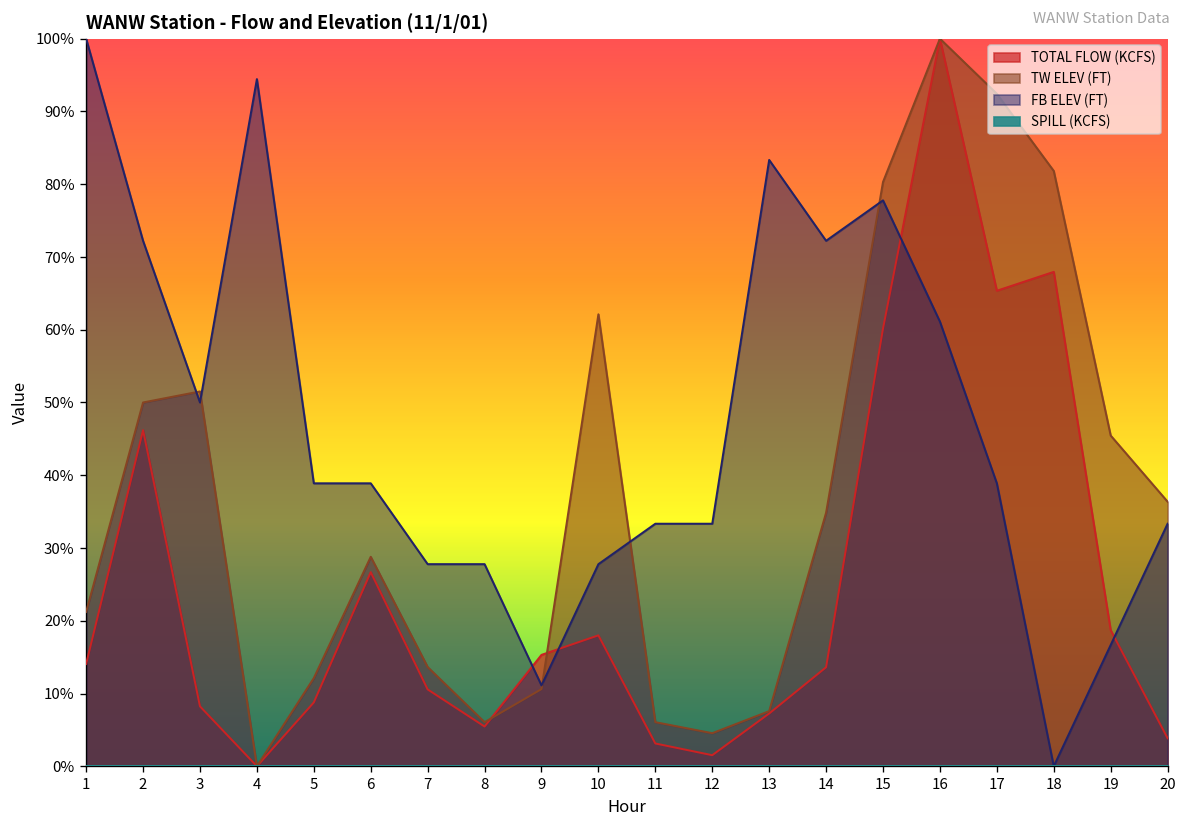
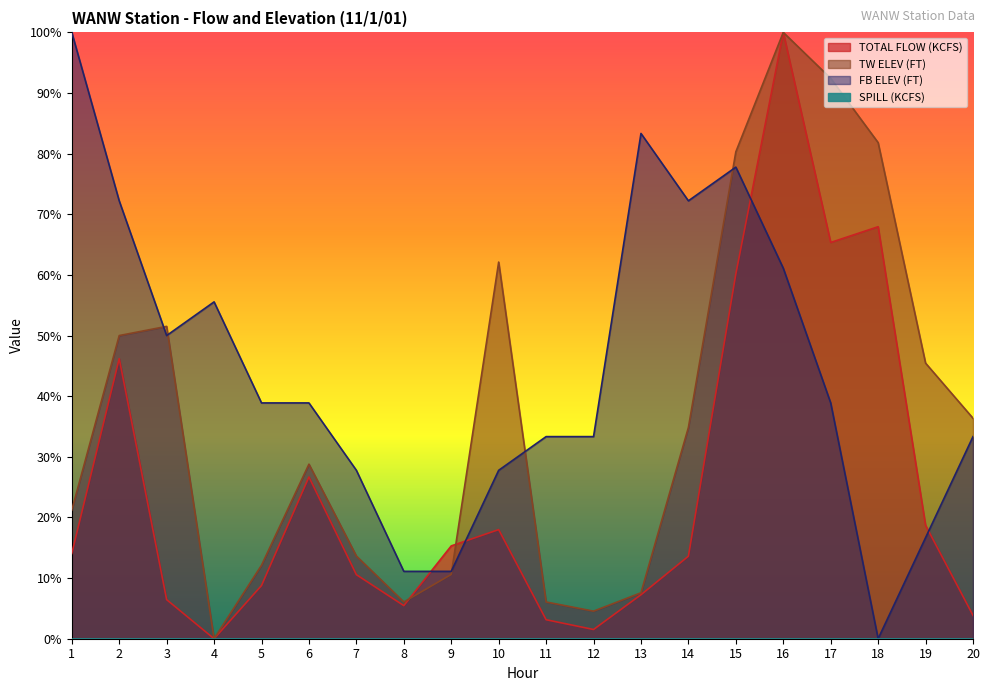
  {
    "TOTAL FLOW (KCFS)": {
      "1": "14%",
      "2": "46%",
-     "3": "8%",
+     "3": "6%",
      "5": "9%",
      "6": "27%",
      "7": "11%",
      "8": "5%",
      "9": "15%",
      "10": "18%",
      "11": "3%",
      "12": "2%",
      "14": "14%",
      "15": "60%",
      "17": "65%",
      "18": "68%",
      "19": "19%",
      "20": "4%"
    },
    "TW ELEV (FT)": {
      "1": "21%",
      "2": "50%",
      "3": "52%",
      "5": "12%",
      "6": "29%",
      "7": "14%",
      "8": "6%",
      "9": "11%",
      "10": "62%",
      "11": "6%",
      "12": "5%",
      "14": "35%",
      "15": "80%",
      "18": "82%",
      "19": "45%",
      "20": "36%"
    },
    "FB ELEV (FT)": {
      "1": "100%",
      "2": "72%",
      "3": "50%",
-     "4": "94%",
+     "4": "56%",
      "5": "39%",
      "6": "39%",
      "7": "28%",
-     "8": "28%",
+     "8": "11%",
      "9": "11%",
      "10": "28%",
      "11": "33%",
      "12": "33%",
      "13": "83%",
      "14": "72%",
      "15": "78%",
      "16": "61%",
      "17": "39%",
      "19": "17%",
      "20": "33%"
    },
    "SPILL (KCFS)": {
      "1": "0%",
      "2": "0%",
      "3": "0%",
      "5": "0%",
      "6": "0%",
      "7": "0%",
      "8": "0%",
      "9": "0%",
      "10": "0%",
      "11": "0%",
      "12": "0%",
      "13": "0%",
      "14": "0%",
      "15": "0%",
      "16": "0%",
      "17": "0%",
      "19": "0%",
      "20": "0%"
    }
  }
